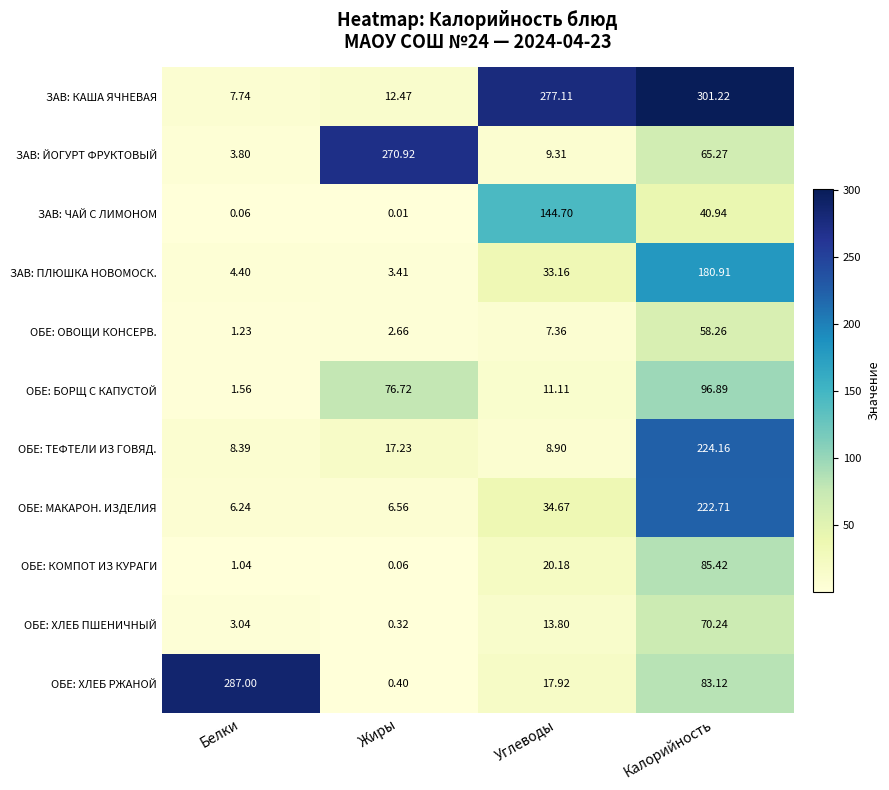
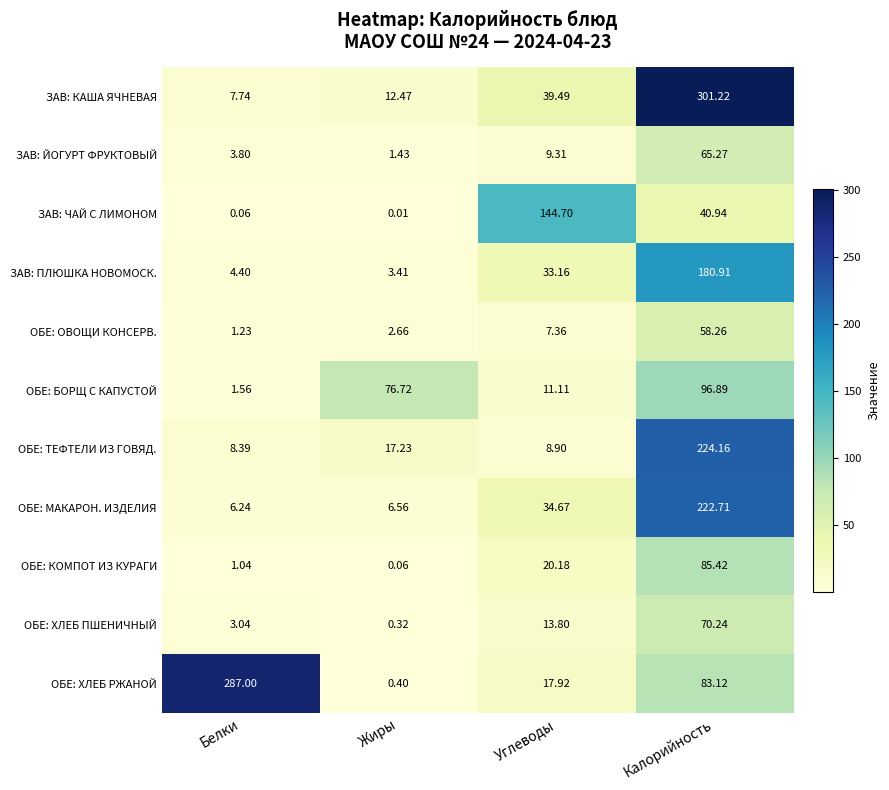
  {
    "ЗАВ: КАША ЯЧНЕВАЯ": {
      "Белки": 7.74,
      "Жиры": 12.47,
-     "Углеводы": 277.11,
+     "Углеводы": 39.49,
      "Калорийность": 301.22
    },
    "ЗАВ: ЙОГУРТ ФРУКТОВЫЙ": {
      "Белки": 3.80,
-     "Жиры": 270.92,
+     "Жиры": 1.43,
      "Углеводы": 9.31,
      "Калорийность": 65.27
    },
    "ЗАВ: ЧАЙ С ЛИМОНОМ": {
      "Белки": 0.06,
      "Жиры": 0.01,
      "Углеводы": 144.70,
      "Калорийность": 40.94
    },
    "ЗАВ: ПЛЮШКА НОВОМОСК.": {
      "Белки": 4.40,
      "Жиры": 3.41,
      "Углеводы": 33.16,
      "Калорийность": 180.91
    },
    "ОБЕ: ОВОЩИ КОНСЕРВ.": {
      "Белки": 1.23,
      "Жиры": 2.66,
      "Углеводы": 7.36,
      "Калорийность": 58.26
    },
    "ОБЕ: БОРЩ С КАПУСТОЙ": {
      "Белки": 1.56,
      "Жиры": 76.72,
      "Углеводы": 11.11,
      "Калорийность": 96.89
    },
    "ОБЕ: ТЕФТЕЛИ ИЗ ГОВЯД.": {
      "Белки": 8.39,
      "Жиры": 17.23,
      "Углеводы": 8.90,
      "Калорийность": 224.16
    },
    "ОБЕ: МАКАРОН. ИЗДЕЛИЯ": {
      "Белки": 6.24,
      "Жиры": 6.56,
      "Углеводы": 34.67,
      "Калорийность": 222.71
    },
    "ОБЕ: КОМПОТ ИЗ КУРАГИ": {
      "Белки": 1.04,
      "Жиры": 0.06,
      "Углеводы": 20.18,
      "Калорийность": 85.42
    },
    "ОБЕ: ХЛЕБ ПШЕНИЧНЫЙ": {
      "Белки": 3.04,
      "Жиры": 0.32,
      "Углеводы": 13.80,
      "Калорийность": 70.24
    },
    "ОБЕ: ХЛЕБ РЖАНОЙ": {
      "Белки": 287.00,
      "Жиры": 0.40,
      "Углеводы": 17.92,
      "Калорийность": 83.12
    }
  }
